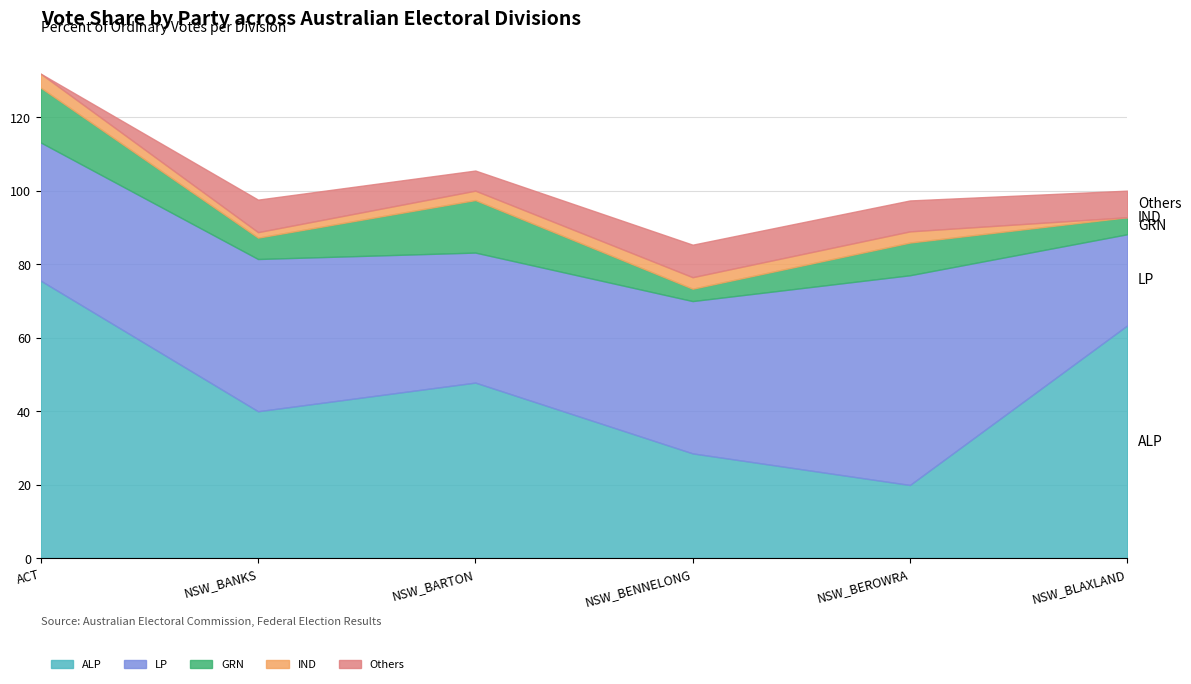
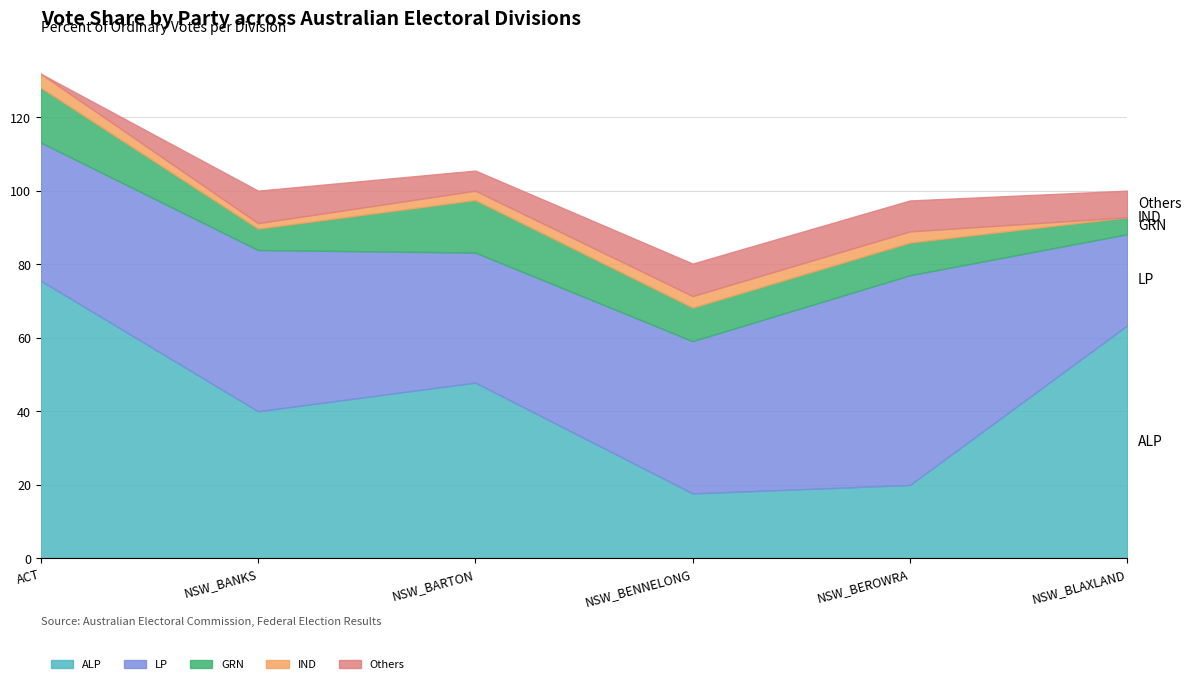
  {
    "ALP": {
      "ACT": 76,
      "NSW_BANKS": 40,
      "NSW_BARTON": 48,
-     "NSW_BENNELONG": 28,
+     "NSW_BENNELONG": 18,
      "NSW_BEROWRA": 20,
      "NSW_BLAXLAND": 63
    },
    "LP": {
      "ACT": 38,
-     "NSW_BANKS": 41,
+     "NSW_BANKS": 44,
      "NSW_BARTON": 35,
      "NSW_BENNELONG": 41,
      "NSW_BEROWRA": 57,
      "NSW_BLAXLAND": 25
    },
    "GRN": {
      "ACT": 15,
      "NSW_BANKS": 6,
      "NSW_BARTON": 14,
-     "NSW_BENNELONG": 3,
+     "NSW_BENNELONG": 9,
      "NSW_BEROWRA": 9
    }
  }
